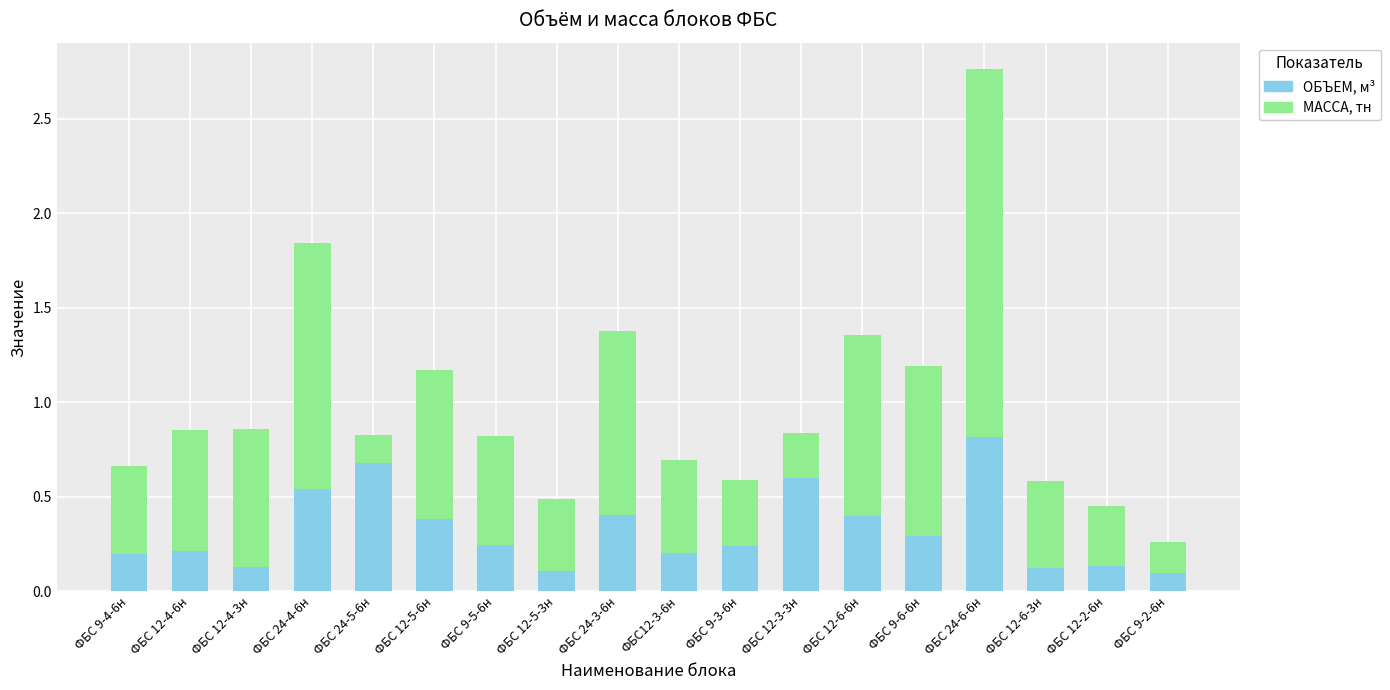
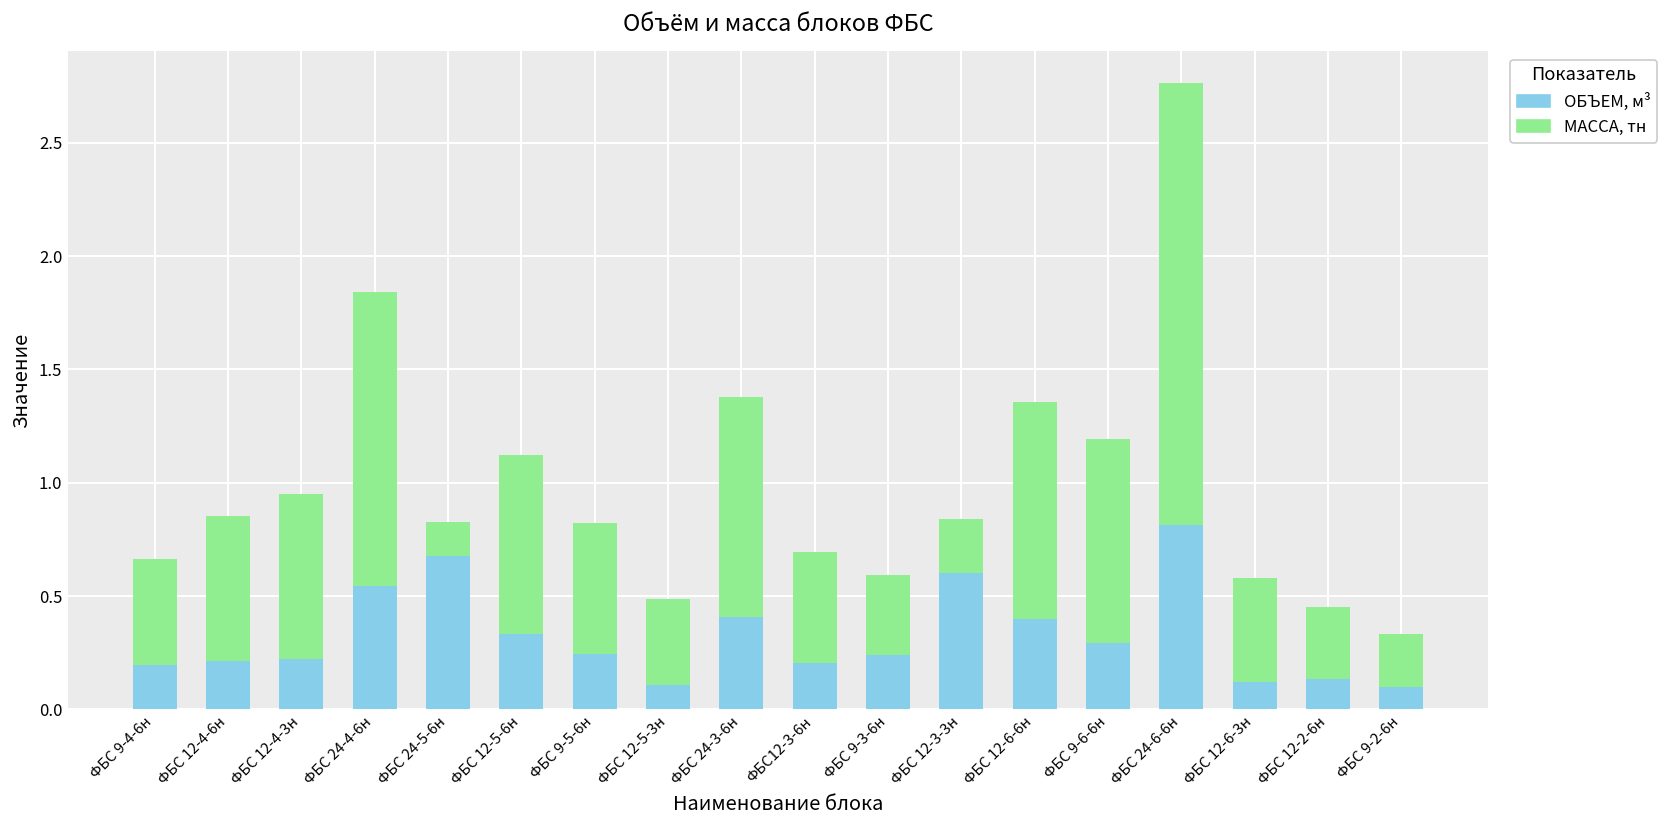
  {
    "ОБЪЕМ, м³": {
      "ФБС 9-4-6н": 0.20,
      "ФБС 12-4-6н": 0.22,
-     "ФБС 12-4-3н": 0.13,
+     "ФБС 12-4-3н": 0.22,
      "ФБС 24-4-6н": 0.54,
      "ФБС 24-5-6н": 0.68,
-     "ФБС 12-5-6н": 0.38,
+     "ФБС 12-5-6н": 0.33,
      "ФБС 9-5-6н": 0.24,
      "ФБС 12-5-3н": 0.11,
      "ФБС 24-3-6н": 0.41,
      "ФБС12-3-6н": 0.20,
      "ФБС 9-3-6н": 0.24,
      "ФБС 12-3-3н": 0.60,
      "ФБС 12-6-6н": 0.40,
      "ФБС 9-6-6н": 0.29,
      "ФБС 24-6-6н": 0.82,
      "ФБС 12-6-3н": 0.12,
      "ФБС 12-2-6н": 0.13,
      "ФБС 9-2-6н": 0.10
    },
    "МАССА, тн": {
      "ФБС 9-4-6н": 0.47,
      "ФБС 12-4-6н": 0.64,
      "ФБС 12-4-3н": 0.73,
      "ФБС 24-4-6н": 1.30,
      "ФБС 24-5-6н": 0.15,
      "ФБС 12-5-6н": 0.79,
      "ФБС 9-5-6н": 0.58,
      "ФБС 12-5-3н": 0.38,
      "ФБС 24-3-6н": 0.97,
      "ФБС12-3-6н": 0.49,
      "ФБС 9-3-6н": 0.35,
      "ФБС 12-3-3н": 0.24,
      "ФБС 12-6-6н": 0.96,
      "ФБС 9-6-6н": 0.90,
      "ФБС 24-6-6н": 1.95,
      "ФБС 12-6-3н": 0.46,
      "ФБС 12-2-6н": 0.32,
-     "ФБС 9-2-6н": 0.16
+     "ФБС 9-2-6н": 0.24
    }
  }
